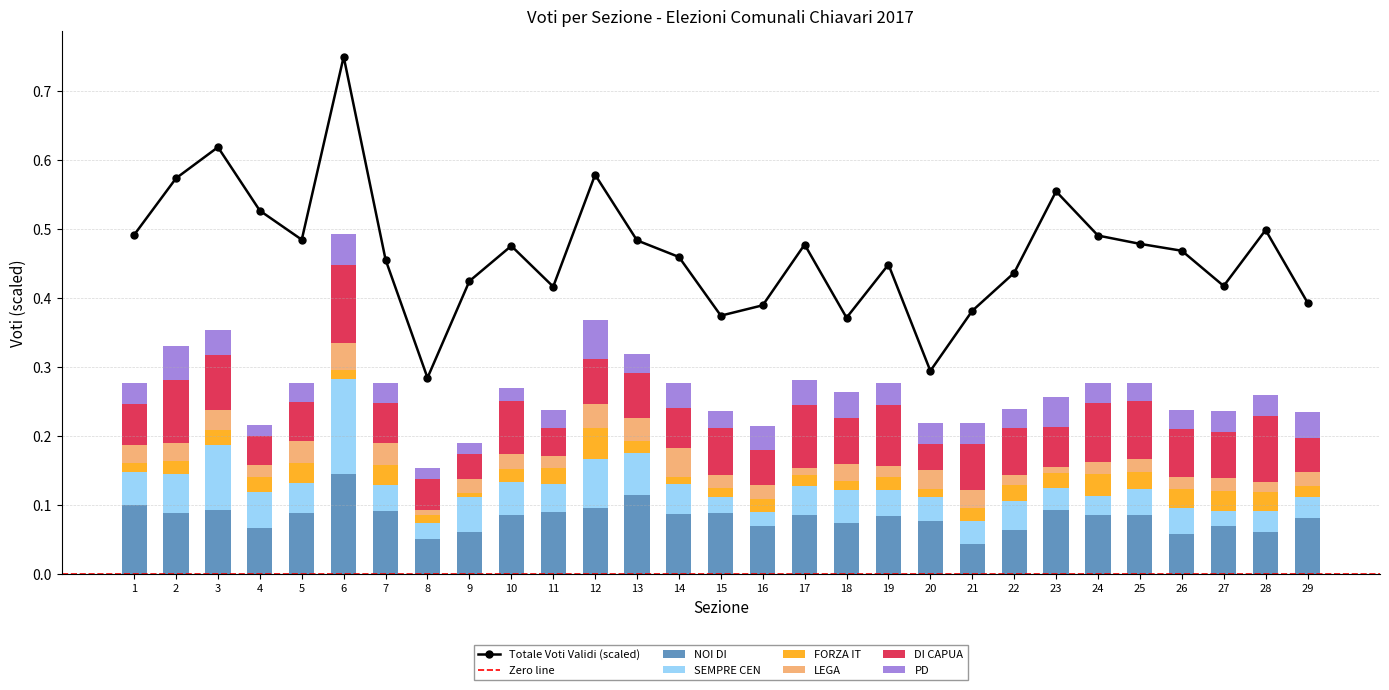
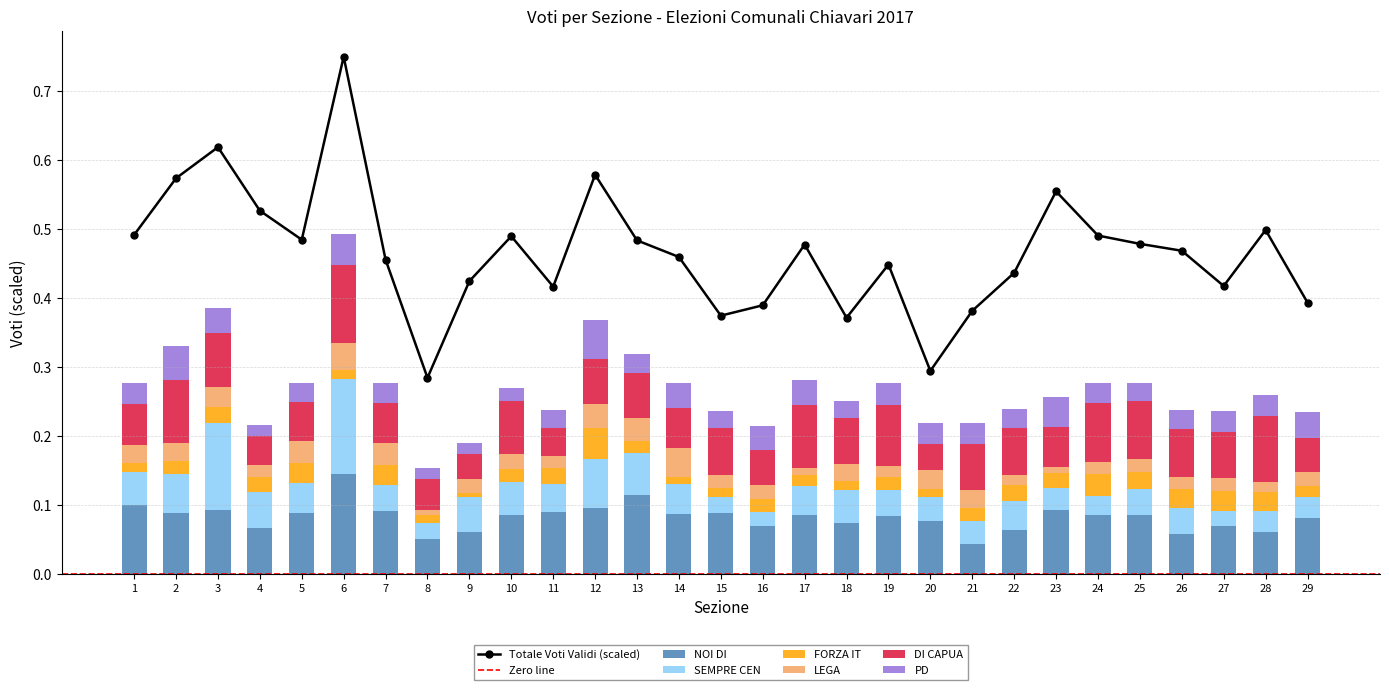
  {
    "Totale Voti Validi (scaled)": {
      "1": 0.49,
      "2": 0.57,
      "3": 0.62,
      "4": 0.53,
      "5": 0.48,
      "6": 0.75,
      "7": 0.46,
      "8": 0.28,
      "9": 0.42,
-     "10": 0.48,
+     "10": 0.49,
      "11": 0.42,
      "12": 0.58,
      "13": 0.48,
      "14": 0.46,
      "15": 0.37,
      "16": 0.39,
      "17": 0.48,
      "18": 0.37,
      "19": 0.45,
      "20": 0.29,
      "21": 0.38,
      "22": 0.44,
      "23": 0.55,
      "24": 0.49,
      "25": 0.48,
      "26": 0.47,
      "27": 0.42,
      "28": 0.50,
      "29": 0.39
    },
    "SEMPRE CEN": {
      "1": 0.05,
      "2": 0.06,
-     "3": 0.09,
+     "3": 0.13,
      "4": 0.05,
      "5": 0.04,
      "6": 0.14,
      "7": 0.04,
      "8": 0.02,
      "9": 0.05,
      "10": 0.05,
      "11": 0.04,
      "12": 0.07,
      "13": 0.06,
      "14": 0.04,
      "15": 0.02,
      "16": 0.02,
      "17": 0.04,
      "18": 0.05,
      "19": 0.04,
      "20": 0.04,
      "21": 0.03,
      "22": 0.04,
      "23": 0.03,
      "24": 0.03,
      "25": 0.04,
      "26": 0.04,
      "27": 0.02,
      "28": 0.03,
      "29": 0.03
    },
    "FORZA IT": {
      "1": 0.01,
      "2": 0.02,
      "3": 0.02,
      "4": 0.02,
      "5": 0.03,
      "6": 0.01,
      "7": 0.03,
      "8": 0.01,
      "9": 0.01,
      "10": 0.02,
      "11": 0.02,
      "12": 0.04,
      "13": 0.02,
      "14": 0.01,
      "15": 0.01,
      "16": 0.02,
      "17": 0.02,
      "18": 0.01,
      "19": 0.02,
      "20": 0.01,
      "21": 0.02,
      "22": 0.02,
      "23": 0.02,
      "24": 0.03,
      "25": 0.02,
      "26": 0.03,
      "27": 0.03,
      "28": 0.03,
      "29": 0.02
    },
    "LEGA": {
      "1": 0.03,
      "2": 0.03,
      "3": 0.03,
      "4": 0.02,
      "5": 0.03,
      "6": 0.04,
      "7": 0.03,
      "8": 0.01,
      "9": 0.02,
      "10": 0.02,
      "11": 0.02,
      "12": 0.04,
      "13": 0.03,
      "14": 0.04,
      "15": 0.02,
      "16": 0.02,
      "17": 0.01,
      "18": 0.02,
      "19": 0.02,
      "20": 0.03,
      "21": 0.03,
      "22": 0.01,
      "23": 0.01,
      "24": 0.02,
      "25": 0.02,
      "26": 0.02,
      "27": 0.02,
      "28": 0.02,
      "29": 0.02
    },
    "DI CAPUA": {
      "1": 0.06,
      "2": 0.09,
      "3": 0.08,
      "4": 0.04,
      "5": 0.06,
      "6": 0.11,
      "7": 0.06,
      "8": 0.04,
      "9": 0.04,
      "10": 0.08,
      "11": 0.04,
      "12": 0.06,
      "13": 0.06,
      "14": 0.06,
      "15": 0.07,
      "16": 0.05,
      "17": 0.09,
      "18": 0.07,
      "19": 0.09,
      "20": 0.04,
      "21": 0.07,
      "22": 0.07,
      "23": 0.06,
      "24": 0.08,
      "25": 0.08,
      "26": 0.07,
      "27": 0.07,
      "28": 0.10,
      "29": 0.05
    },
    "PD": {
      "1": 0.03,
      "2": 0.05,
      "3": 0.04,
      "4": 0.02,
      "5": 0.03,
      "6": 0.04,
      "7": 0.03,
      "8": 0.02,
      "9": 0.02,
      "10": 0.02,
      "11": 0.02,
      "12": 0.06,
      "13": 0.03,
      "14": 0.04,
      "15": 0.02,
      "16": 0.04,
      "17": 0.04,
-     "18": 0.04,
+     "18": 0.02,
      "19": 0.03,
      "20": 0.03,
      "21": 0.03,
      "22": 0.03,
      "23": 0.04,
      "24": 0.03,
      "25": 0.03,
      "26": 0.03,
      "27": 0.03,
      "28": 0.03,
      "29": 0.04
    }
  }
